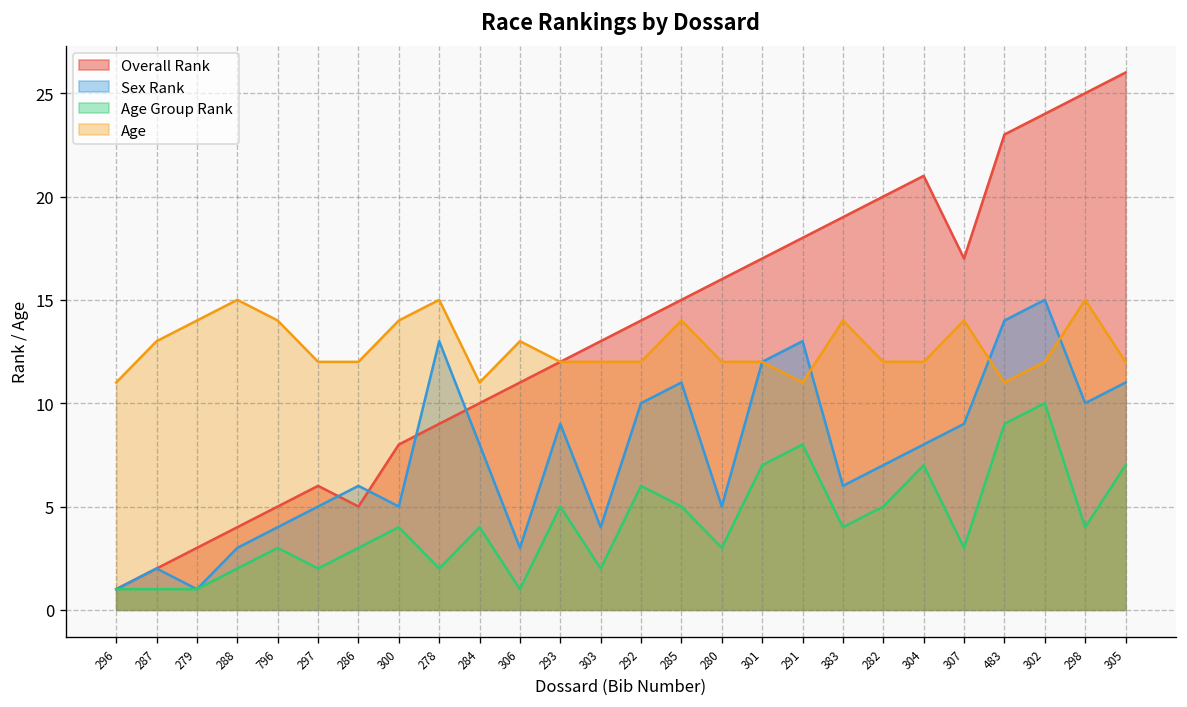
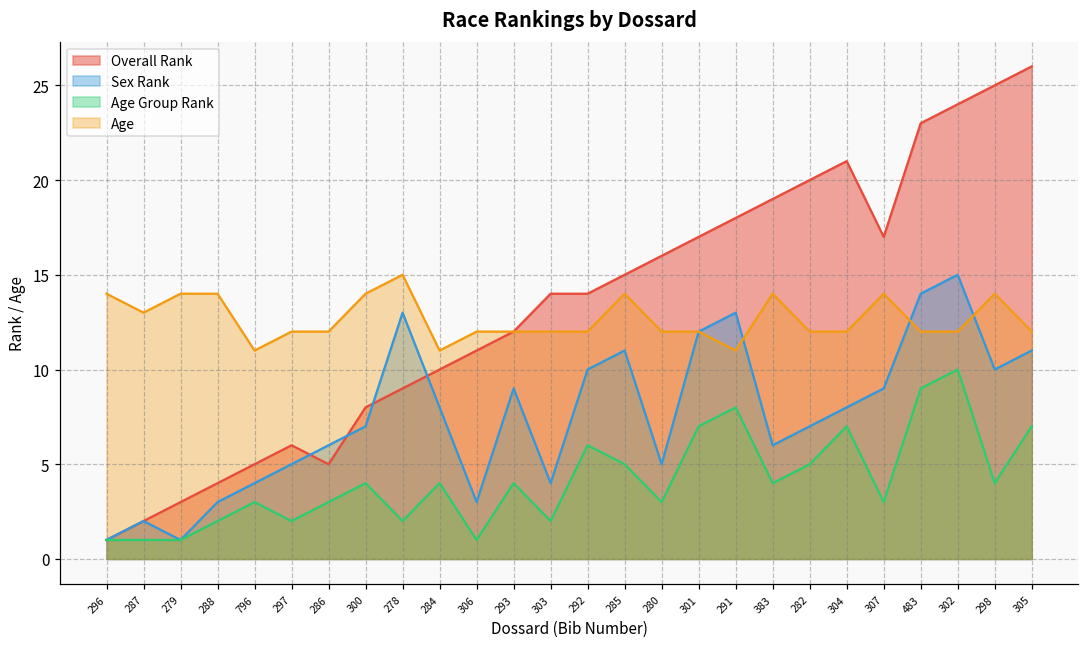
  {
    "Overall Rank": {
      "279": 3,
      "288": 4,
      "796": 5,
      "297": 6,
      "286": 5,
      "300": 8,
      "278": 9,
      "284": 10,
      "306": 11,
-     "303": 13,
+     "303": 14,
      "292": 14,
      "285": 15,
      "280": 16,
      "301": 17,
      "291": 18,
      "383": 19,
      "282": 20,
      "304": 21,
      "307": 17,
      "483": 23,
      "302": 24,
      "298": 25,
      "305": 26
    },
    "Sex Rank": {
      "288": 3,
      "796": 4,
      "297": 5,
      "286": 6,
-     "300": 5,
+     "300": 7,
      "278": 13,
      "284": 8,
      "306": 3,
      "293": 9,
      "303": 4,
      "292": 10,
      "285": 11,
      "280": 5,
      "291": 13,
      "383": 6,
      "282": 7,
      "304": 8,
      "307": 9,
      "483": 14,
      "302": 15,
      "298": 10,
      "305": 11
    },
    "Age Group Rank": {
      "287": 1,
      "288": 2,
      "796": 3,
      "297": 2,
      "286": 3,
      "300": 4,
      "278": 2,
      "284": 4,
      "306": 1,
-     "293": 5,
+     "293": 4,
      "303": 2,
      "292": 6,
      "285": 5,
      "280": 3,
      "301": 7,
      "291": 8,
      "383": 4,
      "282": 5,
      "304": 7,
      "307": 3,
      "483": 9,
      "302": 10,
      "298": 4,
      "305": 7
    },
    "Age": {
-     "296": 11,
+     "296": 14,
      "287": 13,
      "279": 14,
-     "288": 15,
-     "796": 14,
+     "288": 14,
+     "796": 11,
      "297": 12,
      "286": 12,
      "300": 14,
      "278": 15,
      "284": 11,
-     "306": 13,
+     "306": 12,
      "303": 12,
      "292": 12,
      "285": 14,
      "280": 12,
      "291": 11,
      "383": 14,
      "282": 12,
      "304": 12,
      "307": 14,
-     "483": 11,
+     "483": 12,
      "302": 12,
-     "298": 15,
+     "298": 14,
      "305": 12
    }
  }
